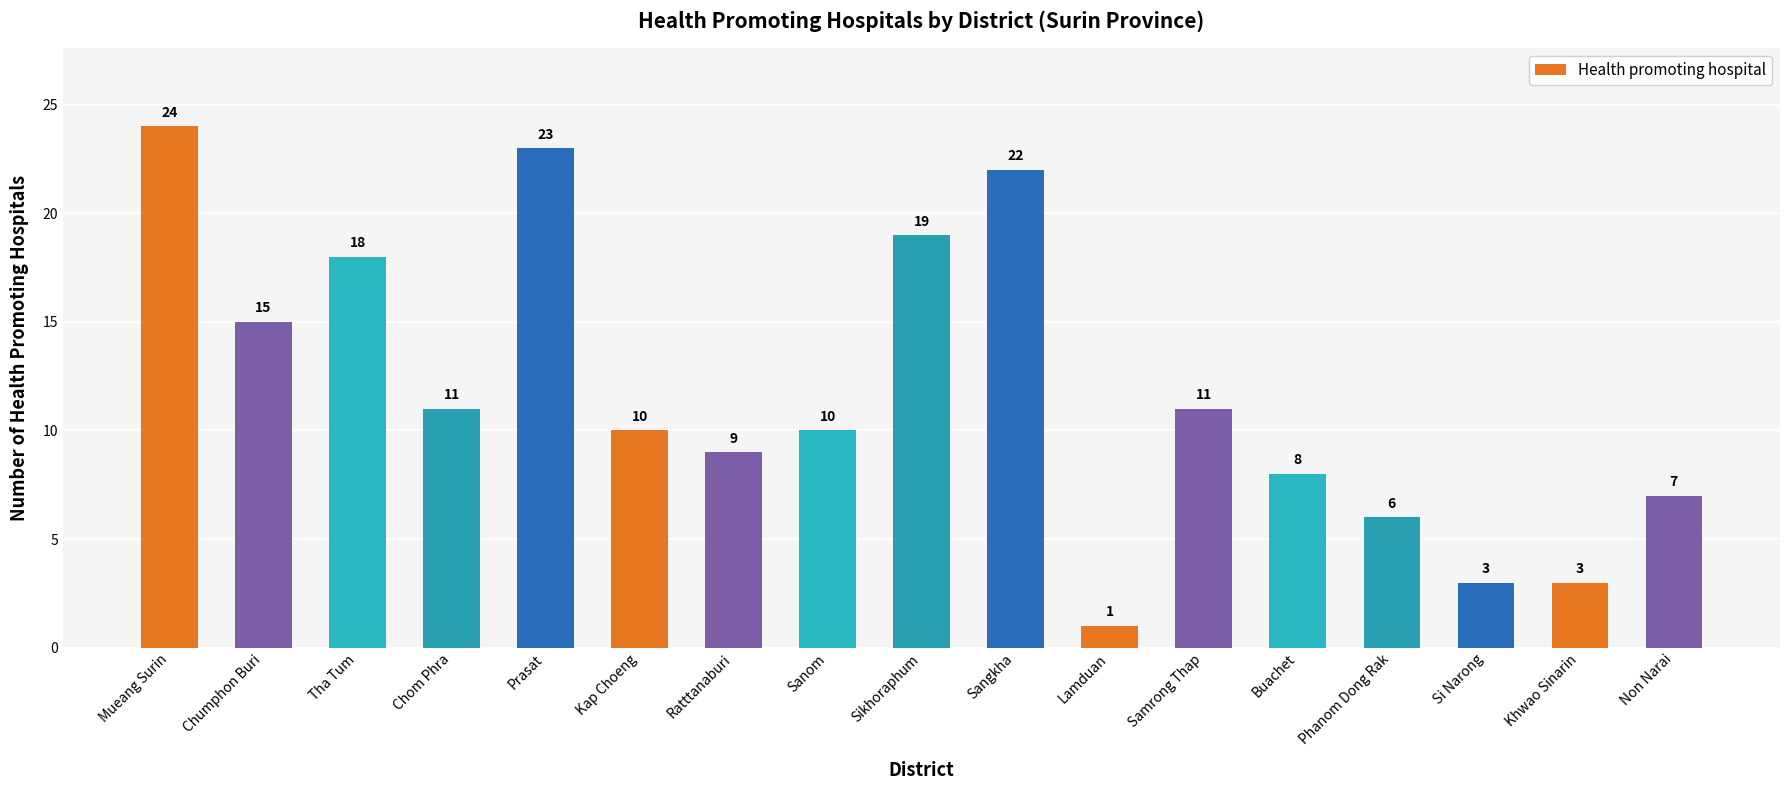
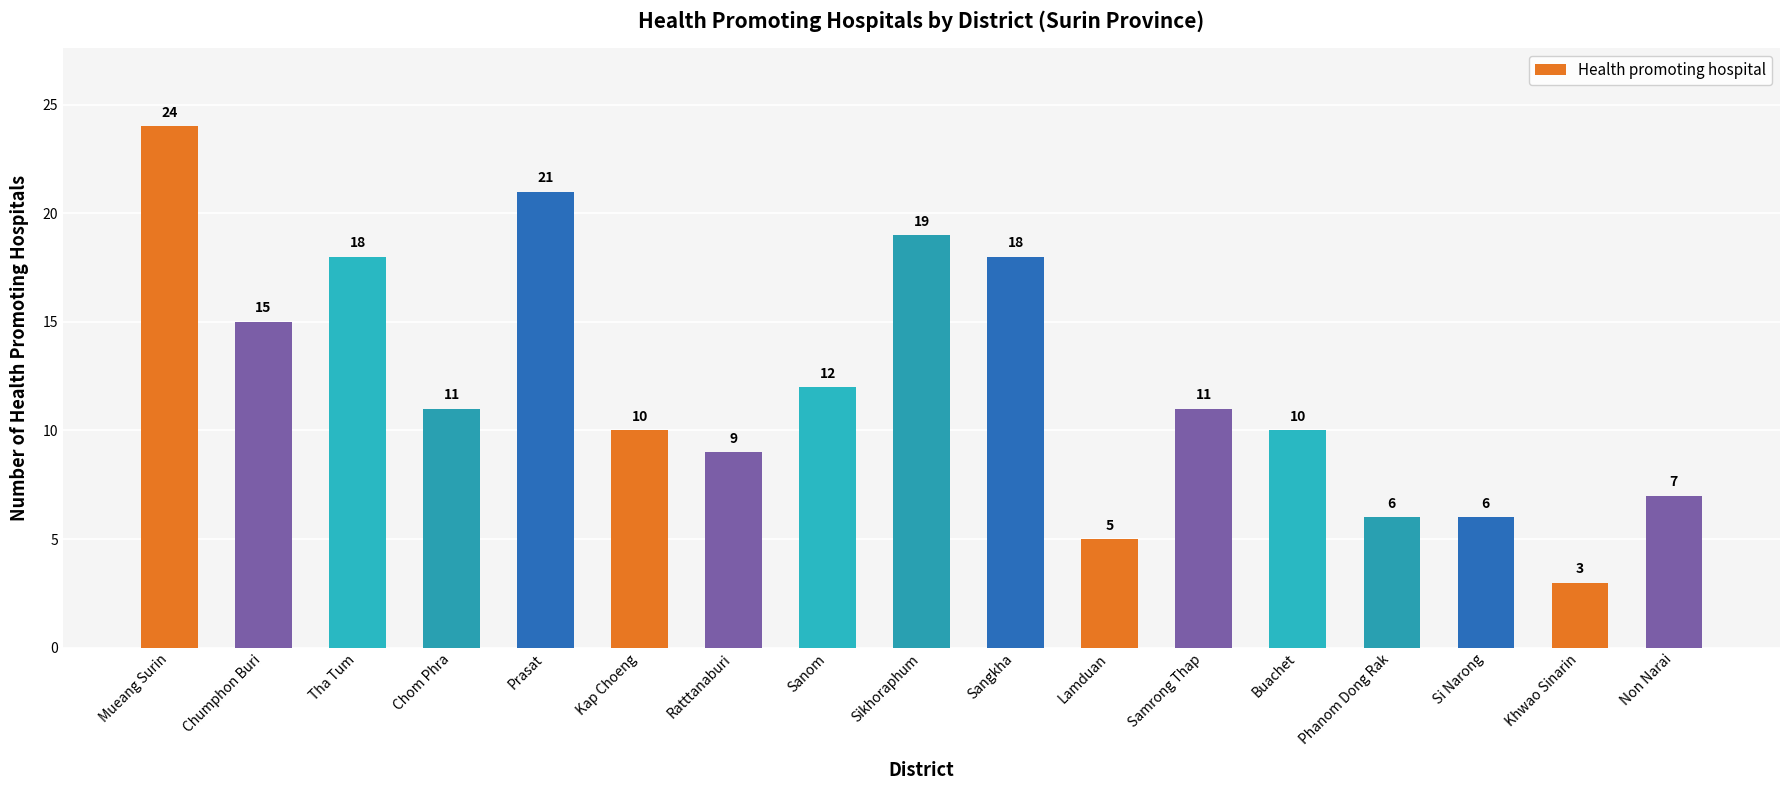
  {
    "Mueang Surin": 24,
    "Chumphon Buri": 15,
    "Tha Tum": 18,
    "Chom Phra": 11,
-   "Prasat": 23,
+   "Prasat": 21,
    "Kap Choeng": 10,
    "Ratttanaburi": 9,
-   "Sanom": 10,
+   "Sanom": 12,
    "Sikhoraphum": 19,
-   "Sangkha": 22,
-   "Lamduan": 1,
+   "Sangkha": 18,
+   "Lamduan": 5,
    "Samrong Thap": 11,
-   "Buachet": 8,
+   "Buachet": 10,
    "Phanom Dong Rak": 6,
-   "Si Narong": 3,
+   "Si Narong": 6,
    "Khwao Sinarin": 3,
    "Non Narai": 7
  }
